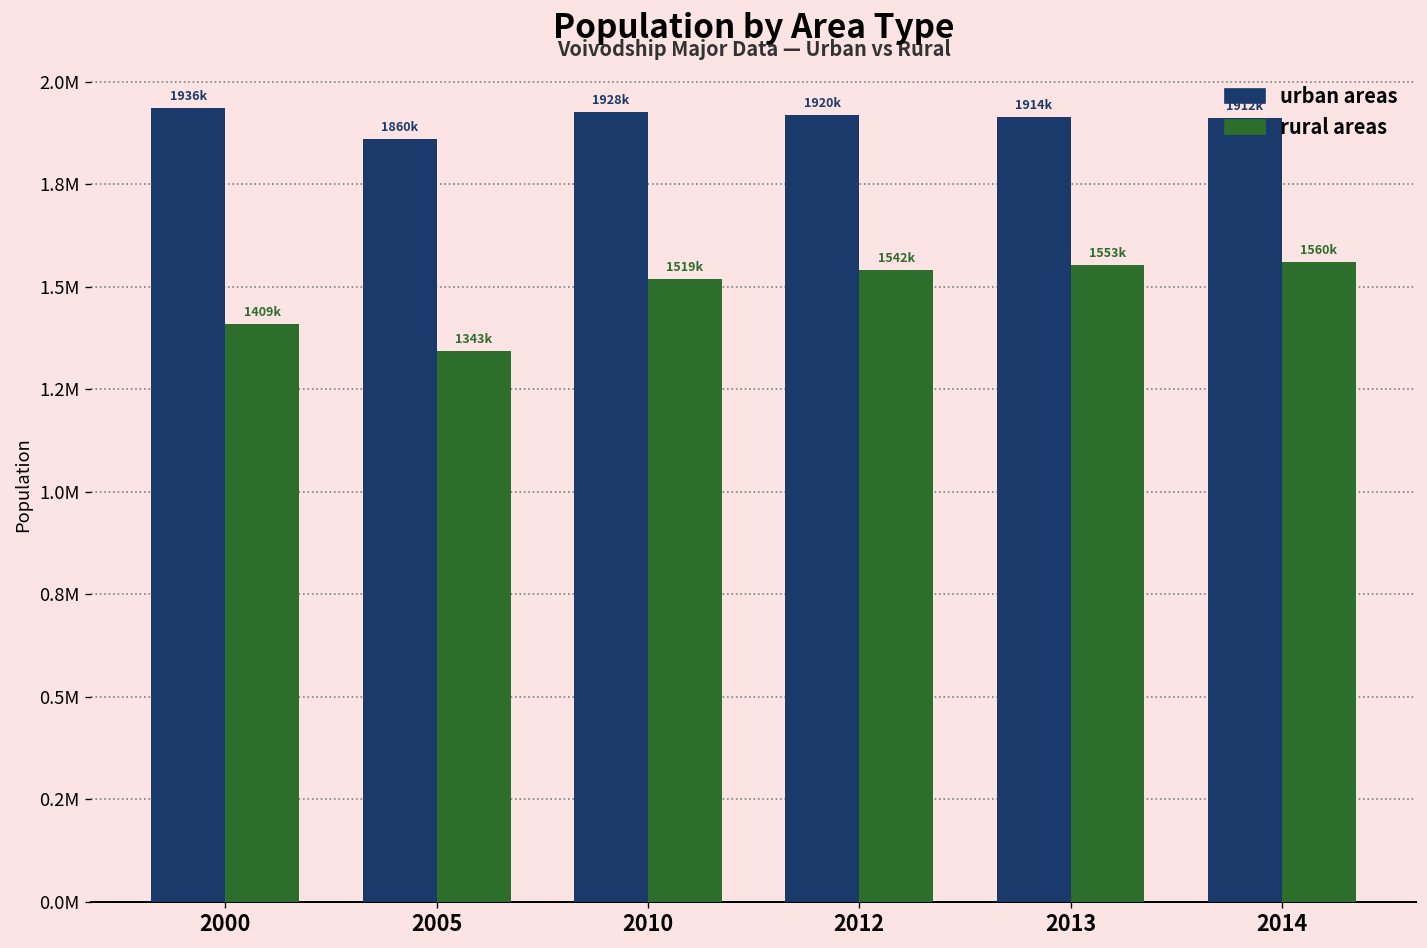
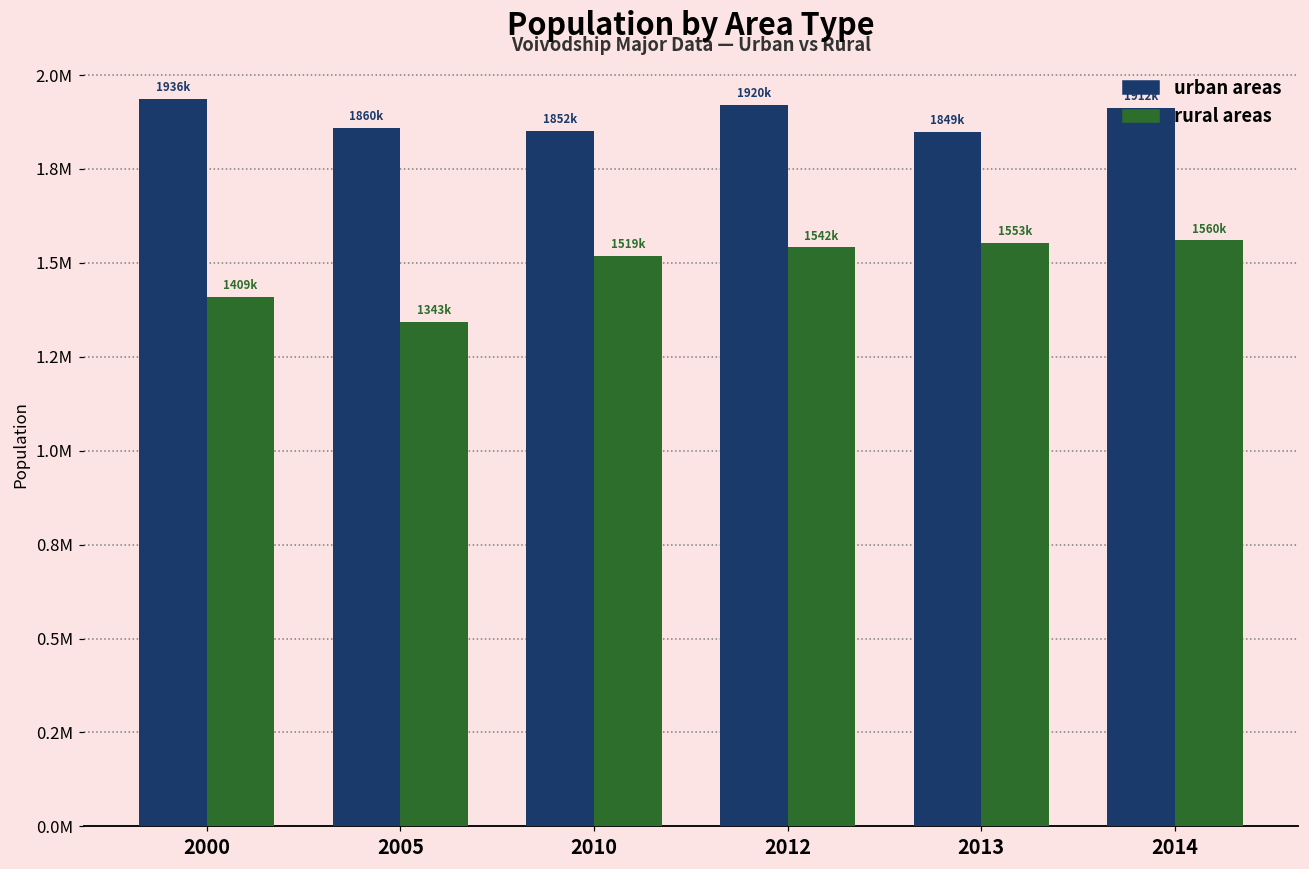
  {
    "urban areas": {
      "2000": "1936k",
      "2005": "1860k",
-     "2010": "1928k",
+     "2010": "1852k",
      "2012": "1920k",
-     "2013": "1914k",
+     "2013": "1849k",
      "2014": "1912k"
    },
    "rural areas": {
      "2000": "1409k",
      "2005": "1343k",
      "2010": "1519k",
      "2012": "1542k",
      "2013": "1553k",
      "2014": "1560k"
    }
  }
